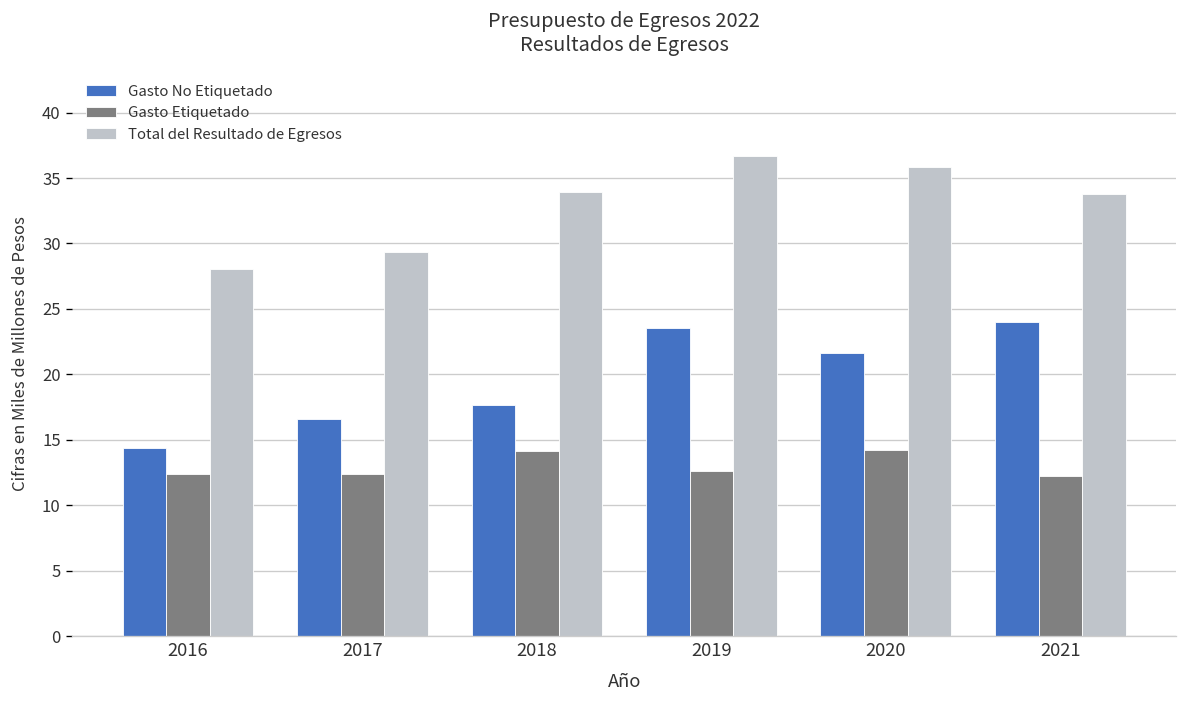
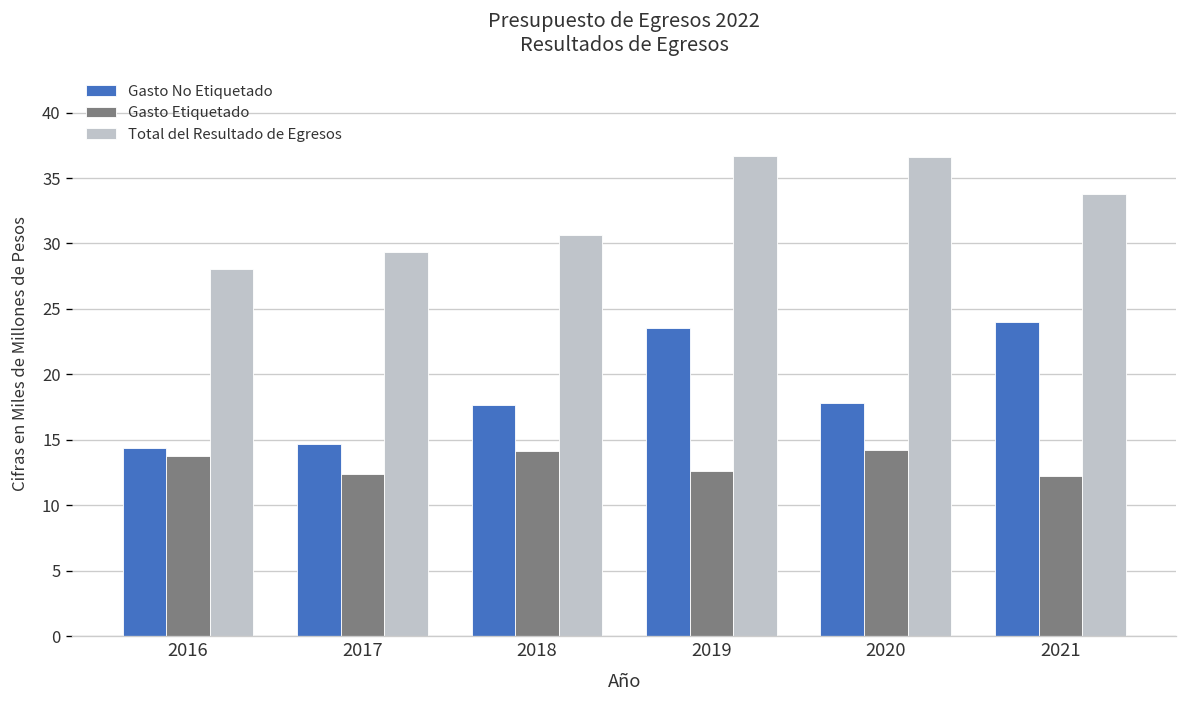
  {
    "Gasto No Etiquetado": {
      "2016": 14.4,
-     "2017": 16.6,
+     "2017": 14.7,
      "2018": 17.6,
      "2019": 23.5,
-     "2020": 21.7,
+     "2020": 17.8,
      "2021": 24.0
    },
    "Gasto Etiquetado": {
-     "2016": 12.4,
+     "2016": 13.7,
      "2017": 12.4,
      "2018": 14.2,
      "2019": 12.6,
      "2020": 14.2,
      "2021": 12.2
    },
    "Total del Resultado de Egresos": {
      "2016": 28.1,
      "2017": 29.4,
-     "2018": 33.9,
+     "2018": 30.7,
      "2019": 36.7,
-     "2020": 35.8,
+     "2020": 36.6,
      "2021": 33.8
    }
  }
